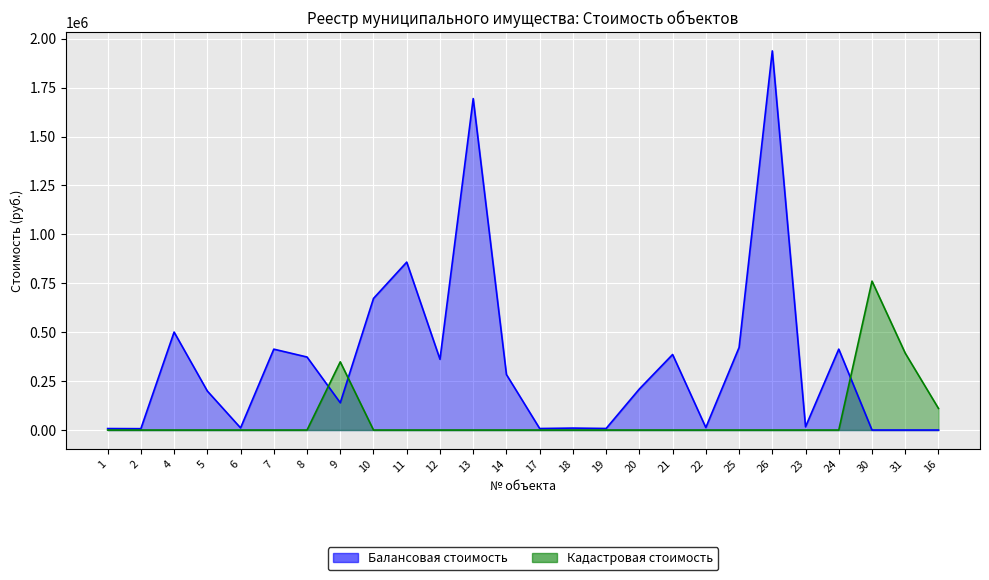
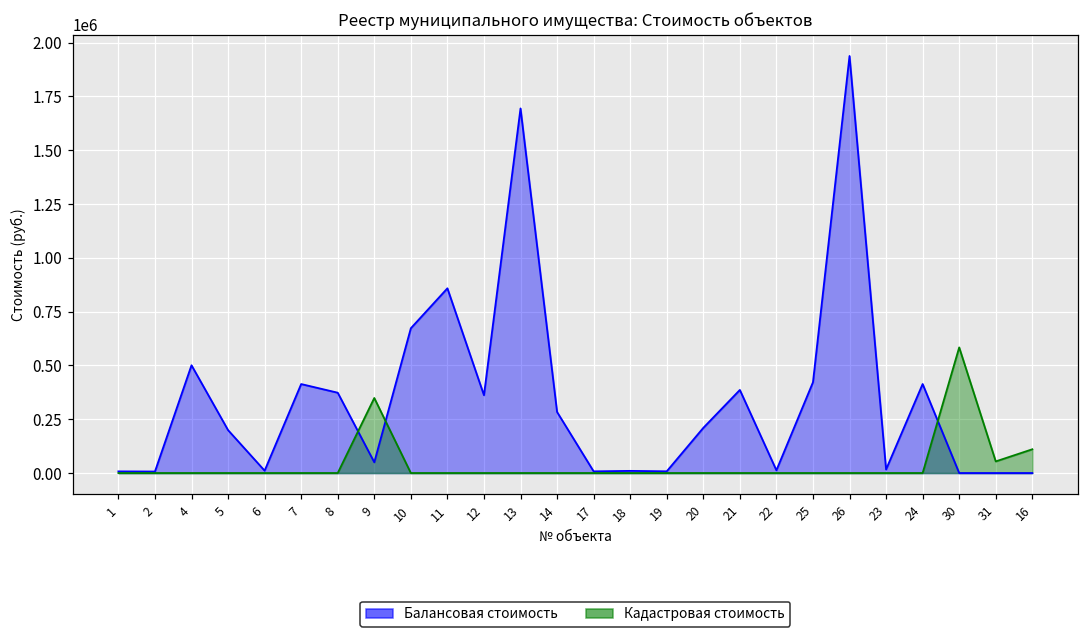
  {
    "Балансовая стоимость": {
      "4": 500000,
      "5": 200000,
      "7": 410000,
      "8": 370000,
-     "9": 140000,
+     "9": 50000,
      "10": 670000,
      "11": 860000,
      "12": 360000,
      "13": 1690000,
      "14": 280000,
      "20": 210000,
      "21": 390000,
      "25": 420000,
      "26": 1940000,
      "23": 20000,
      "24": 410000,
      "30": 0,
      "31": 0,
      "16": 0
    },
    "Кадастровая стоимость": {
      "4": 0,
      "5": 0,
      "7": 0,
      "8": 0,
      "9": 350000,
      "10": 0,
      "11": 0,
      "12": 0,
      "13": 0,
      "14": 0,
      "20": 0,
      "21": 0,
      "25": 0,
      "26": 0,
      "23": 0,
      "24": 0,
-     "30": 760000,
-     "31": 390000,
+     "30": 580000,
+     "31": 50000,
      "16": 110000
    }
  }
